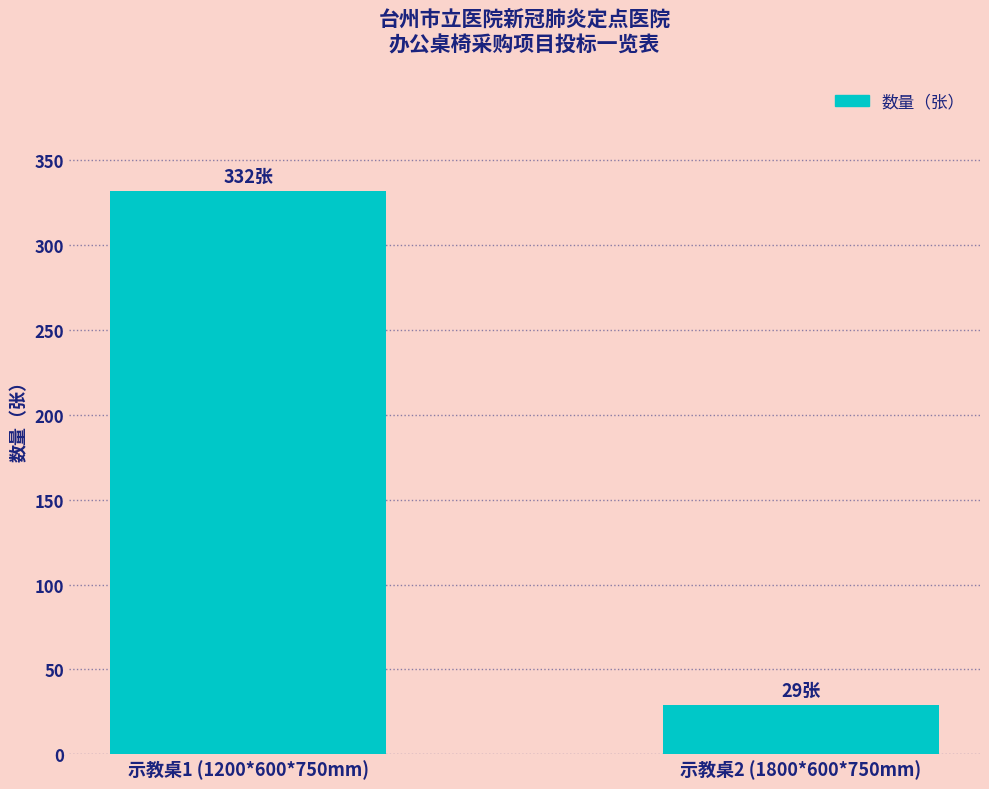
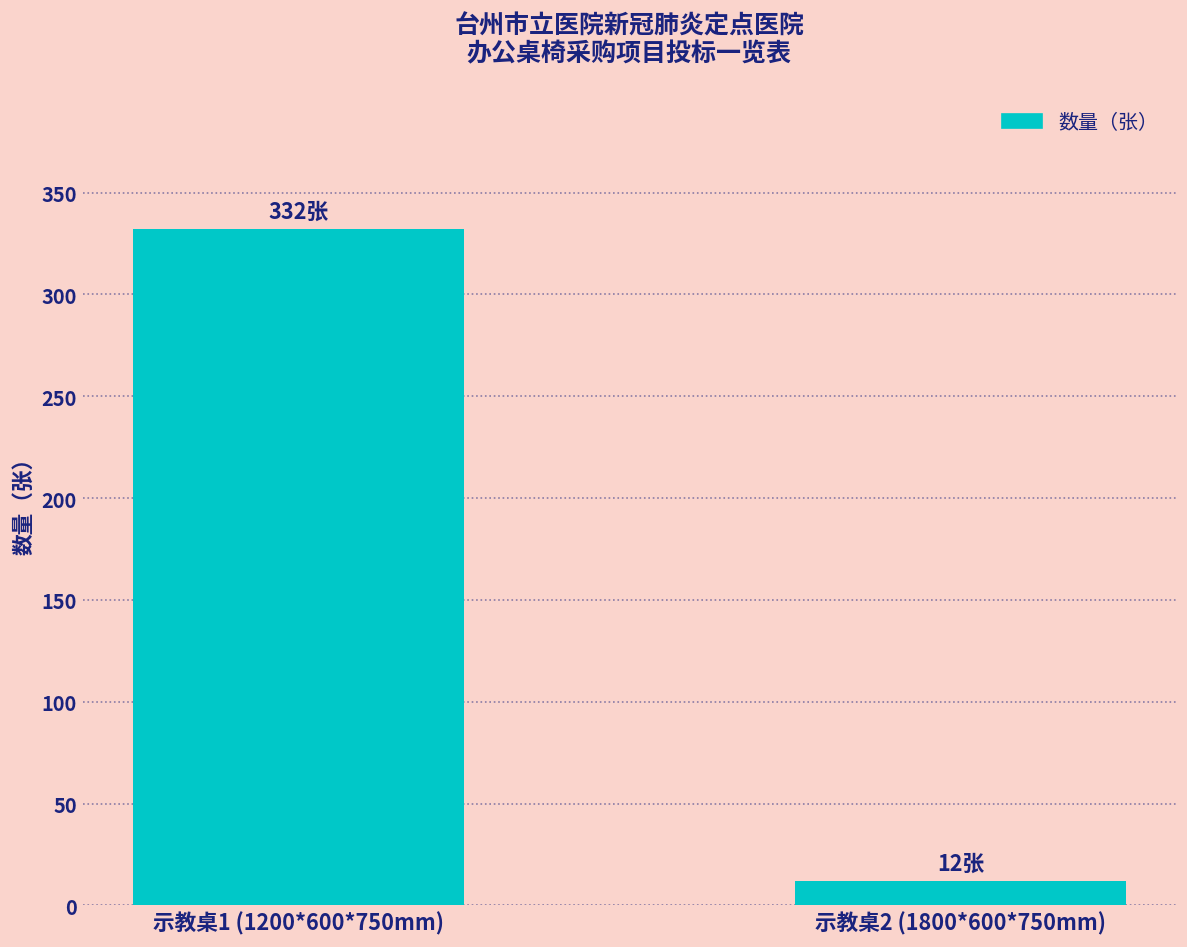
  {
    "示教桌1 (1200*600*750mm)": "332张",
-   "示教桌2 (1800*600*750mm)": "29张"
+   "示教桌2 (1800*600*750mm)": "12张"
  }
